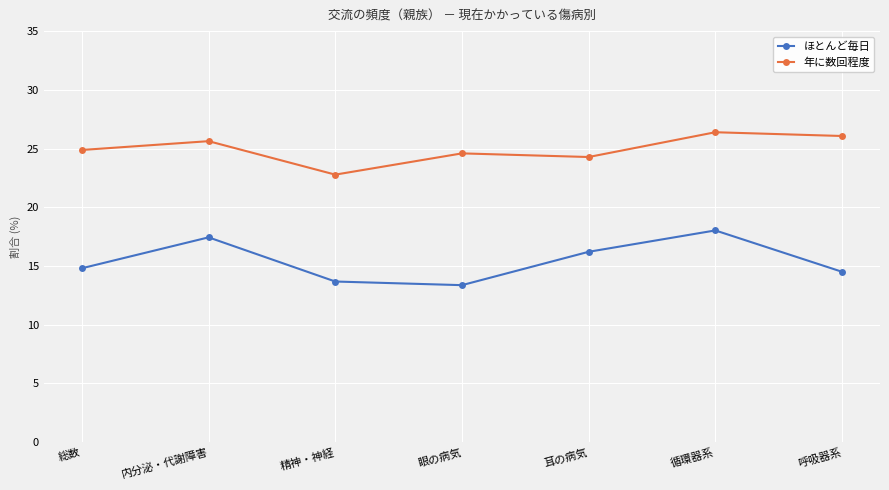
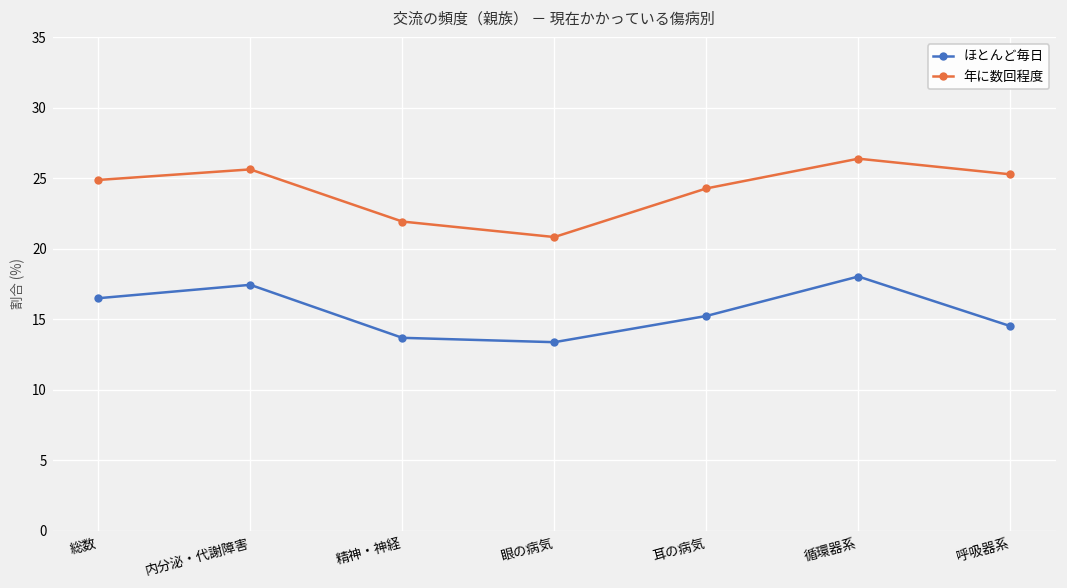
  {
    "ほとんど毎日": {
-     "総数": 14.8,
+     "総数": 16.5,
      "内分泌・代謝障害": 17.4,
      "精神・神経": 13.7,
      "眼の病気": 13.4,
-     "耳の病気": 16.2,
+     "耳の病気": 15.2,
      "循環器系": 18.0,
      "呼吸器系": 14.5
    },
    "年に数回程度": {
      "総数": 24.9,
      "内分泌・代謝障害": 25.6,
-     "精神・神経": 22.8,
-     "眼の病気": 24.6,
+     "精神・神経": 21.9,
+     "眼の病気": 20.8,
      "耳の病気": 24.3,
      "循環器系": 26.4,
-     "呼吸器系": 26.1
+     "呼吸器系": 25.3
    }
  }
